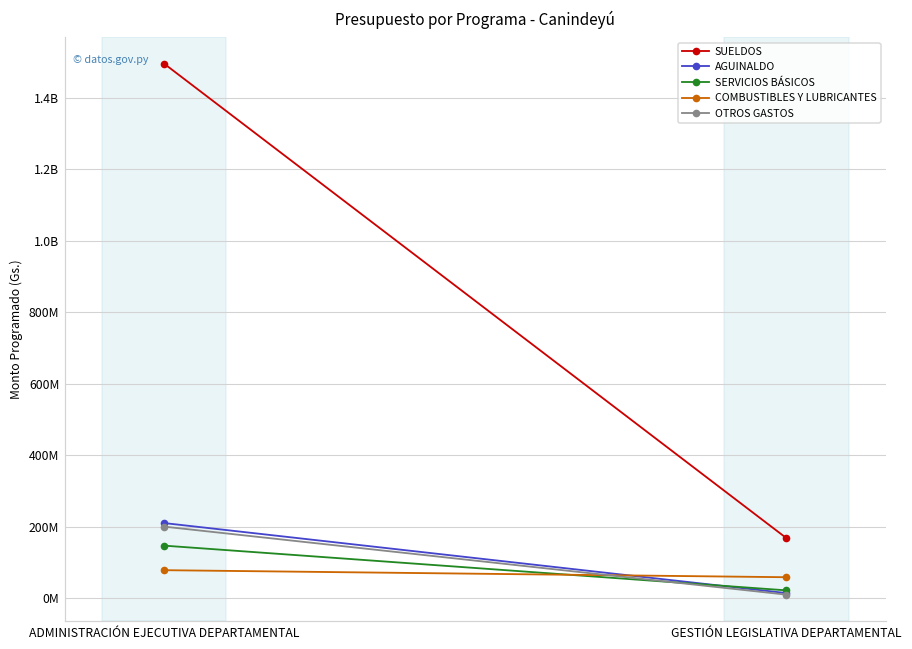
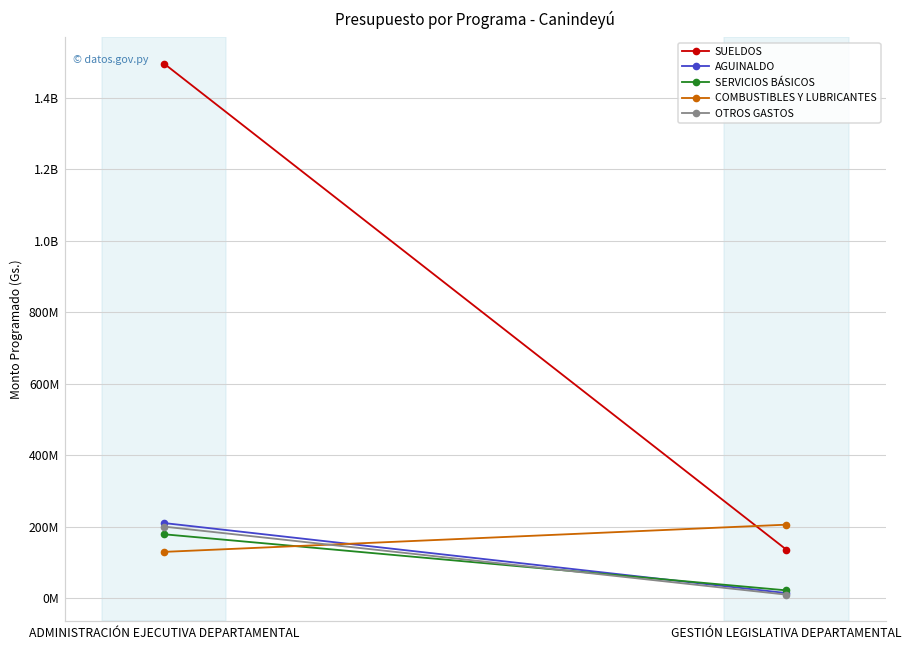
  {
    "SUELDOS": {
      "ADMINISTRACIÓN EJECUTIVA DEPARTAMENTAL": 1500000000,
-     "GESTIÓN LEGISLATIVA DEPARTAMENTAL": 170000000
+     "GESTIÓN LEGISLATIVA DEPARTAMENTAL": 140000000
    },
    "AGUINALDO": {
      "ADMINISTRACIÓN EJECUTIVA DEPARTAMENTAL": 210000000
    },
    "SERVICIOS BÁSICOS": {
-     "ADMINISTRACIÓN EJECUTIVA DEPARTAMENTAL": 150000000
+     "ADMINISTRACIÓN EJECUTIVA DEPARTAMENTAL": 180000000
    },
    "COMBUSTIBLES Y LUBRICANTES": {
-     "ADMINISTRACIÓN EJECUTIVA DEPARTAMENTAL": 80000000,
-     "GESTIÓN LEGISLATIVA DEPARTAMENTAL": 60000000
+     "ADMINISTRACIÓN EJECUTIVA DEPARTAMENTAL": 130000000,
+     "GESTIÓN LEGISLATIVA DEPARTAMENTAL": 210000000
    },
    "OTROS GASTOS": {
      "ADMINISTRACIÓN EJECUTIVA DEPARTAMENTAL": 200000000
    }
  }
